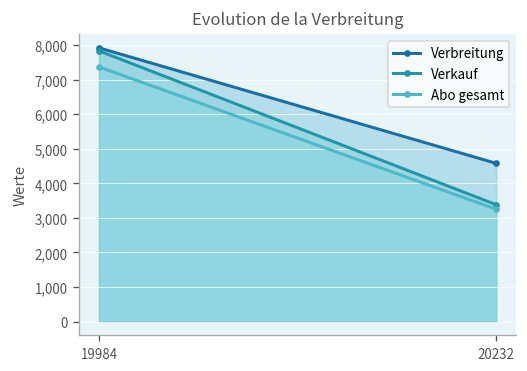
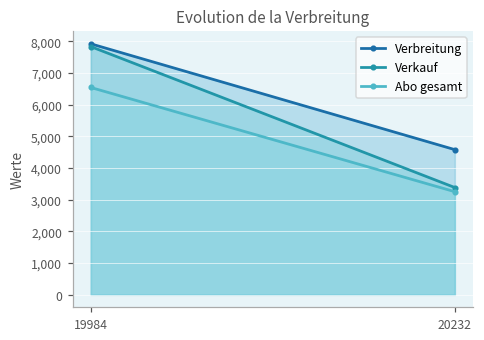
  {
    "Abo gesamt": {
-     "19984": "7,400",
+     "19984": "6,500",
      "20232": "3,300"
    }
  }
